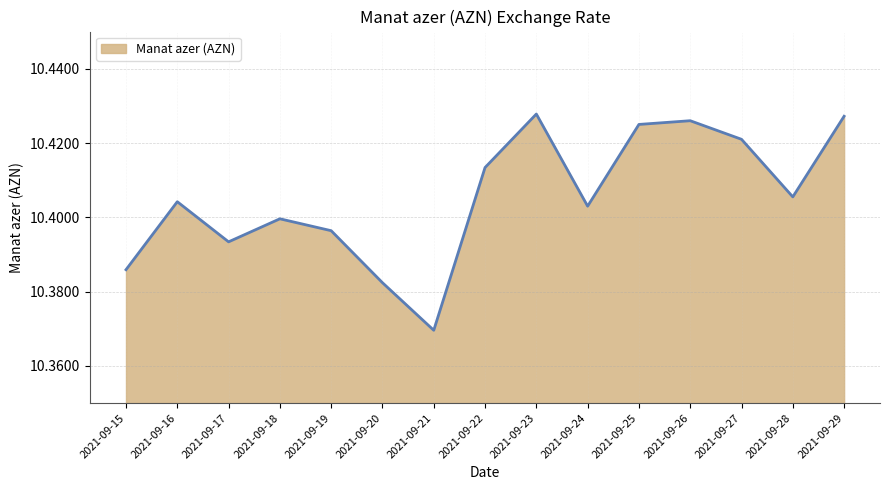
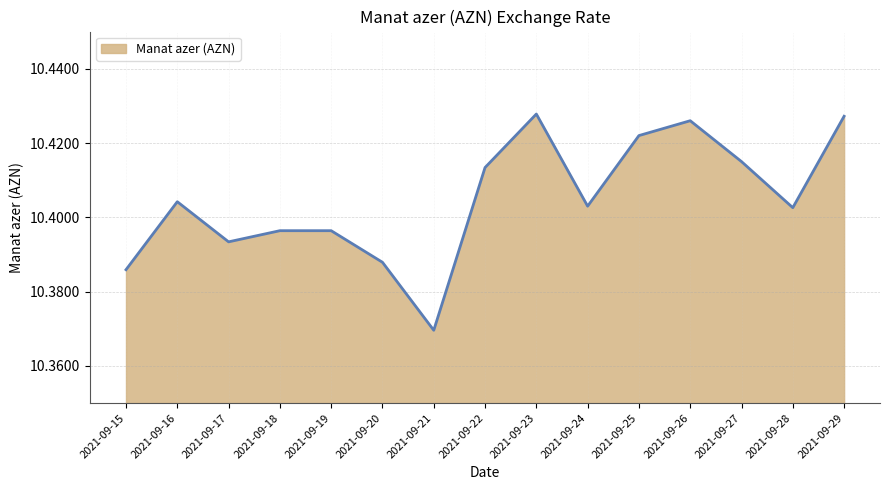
  {
    "2021-09-15": 10.386,
    "2021-09-16": 10.404,
    "2021-09-17": 10.393,
-   "2021-09-18": 10.400,
+   "2021-09-18": 10.396,
    "2021-09-19": 10.396,
-   "2021-09-20": 10.382,
+   "2021-09-20": 10.388,
    "2021-09-21": 10.370,
    "2021-09-22": 10.413,
    "2021-09-23": 10.428,
    "2021-09-24": 10.403,
-   "2021-09-25": 10.425,
+   "2021-09-25": 10.422,
    "2021-09-26": 10.426,
-   "2021-09-27": 10.421,
-   "2021-09-28": 10.406,
+   "2021-09-27": 10.415,
+   "2021-09-28": 10.403,
    "2021-09-29": 10.427
  }
